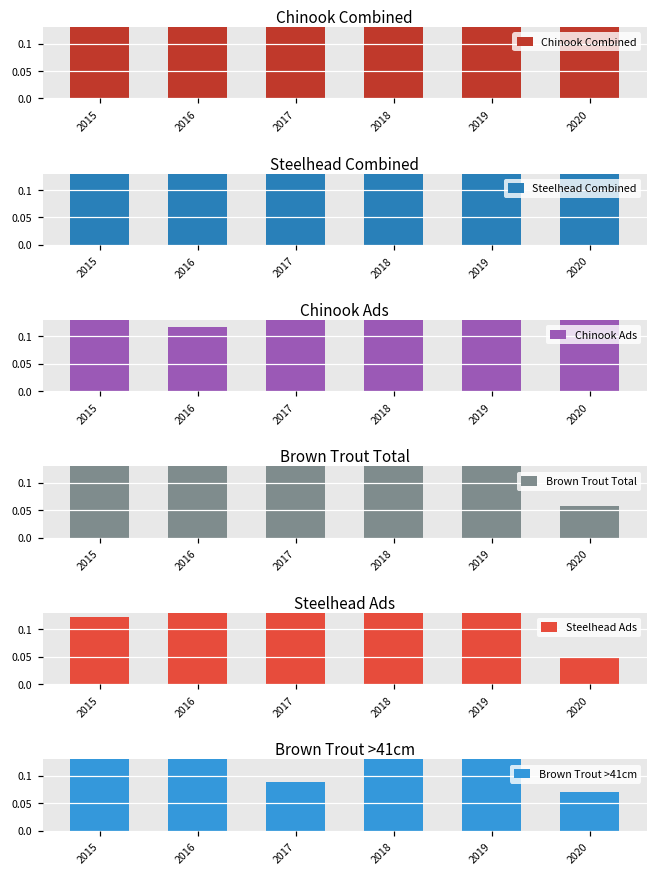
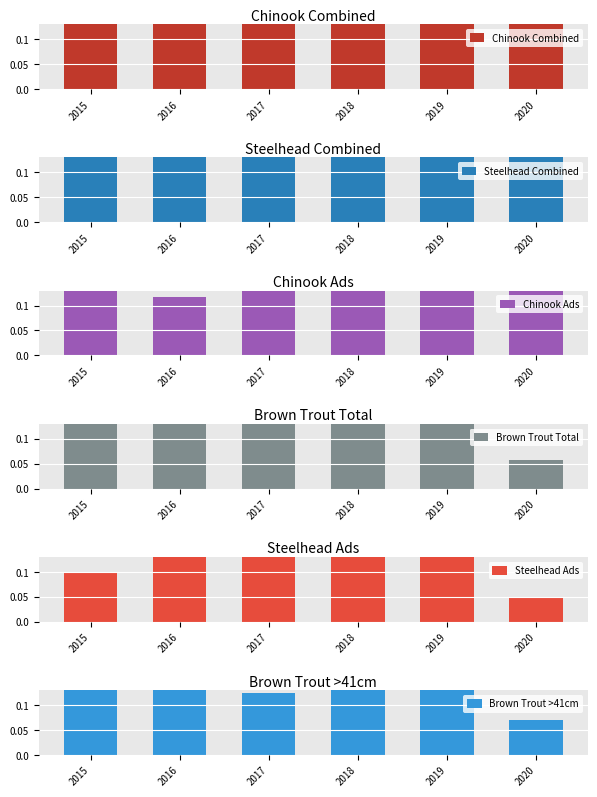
  {
    "Chinook Ads": {
      "2016": 0.12
    },
    "Brown Trout Total": {
      "2017": 0.13,
      "2020": 0.06
    },
    "Steelhead Ads": {
-     "2015": 0.12,
+     "2015": 0.10,
      "2020": 0.05
    },
    "Brown Trout >41cm": {
-     "2017": 0.09,
+     "2017": 0.12,
      "2020": 0.07
    }
  }
